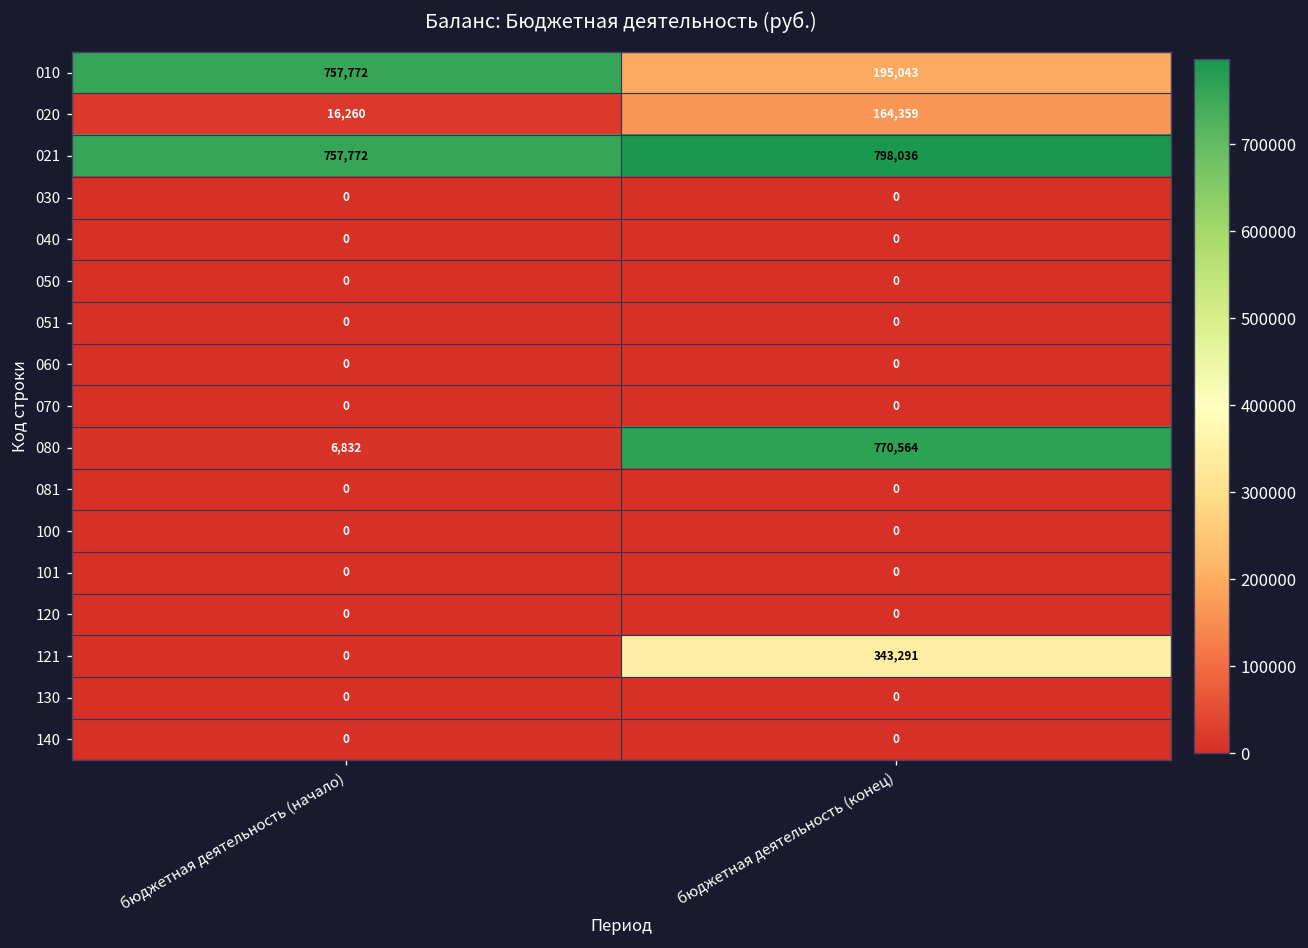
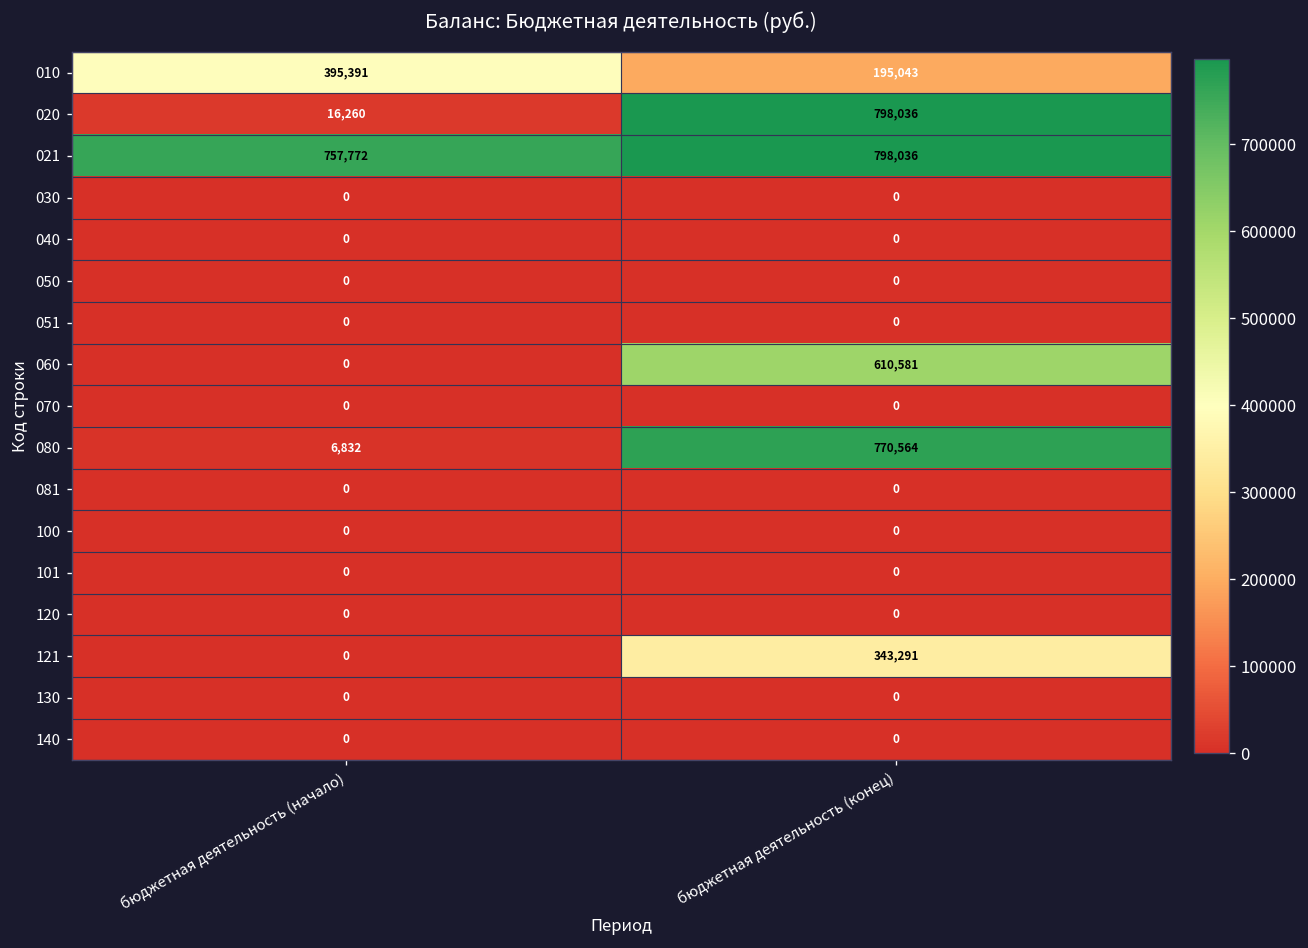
  {
    "010": {
-     "бюджетная деятельность (начало)": "757,772",
+     "бюджетная деятельность (начало)": "395,391",
      "бюджетная деятельность (конец)": "195,043"
    },
    "020": {
      "бюджетная деятельность (начало)": "16,260",
-     "бюджетная деятельность (конец)": "164,359"
+     "бюджетная деятельность (конец)": "798,036"
    },
    "021": {
      "бюджетная деятельность (начало)": "757,772",
      "бюджетная деятельность (конец)": "798,036"
    },
    "030": {
      "бюджетная деятельность (начало)": "0",
      "бюджетная деятельность (конец)": "0"
    },
    "040": {
      "бюджетная деятельность (начало)": "0",
      "бюджетная деятельность (конец)": "0"
    },
    "050": {
      "бюджетная деятельность (начало)": "0",
      "бюджетная деятельность (конец)": "0"
    },
    "051": {
      "бюджетная деятельность (начало)": "0",
      "бюджетная деятельность (конец)": "0"
    },
    "060": {
      "бюджетная деятельность (начало)": "0",
-     "бюджетная деятельность (конец)": "0"
+     "бюджетная деятельность (конец)": "610,581"
    },
    "070": {
      "бюджетная деятельность (начало)": "0",
      "бюджетная деятельность (конец)": "0"
    },
    "080": {
      "бюджетная деятельность (начало)": "6,832",
      "бюджетная деятельность (конец)": "770,564"
    },
    "081": {
      "бюджетная деятельность (начало)": "0",
      "бюджетная деятельность (конец)": "0"
    },
    "100": {
      "бюджетная деятельность (начало)": "0",
      "бюджетная деятельность (конец)": "0"
    },
    "101": {
      "бюджетная деятельность (начало)": "0",
      "бюджетная деятельность (конец)": "0"
    },
    "120": {
      "бюджетная деятельность (начало)": "0",
      "бюджетная деятельность (конец)": "0"
    },
    "121": {
      "бюджетная деятельность (начало)": "0",
      "бюджетная деятельность (конец)": "343,291"
    },
    "130": {
      "бюджетная деятельность (начало)": "0",
      "бюджетная деятельность (конец)": "0"
    },
    "140": {
      "бюджетная деятельность (начало)": "0",
      "бюджетная деятельность (конец)": "0"
    }
  }
